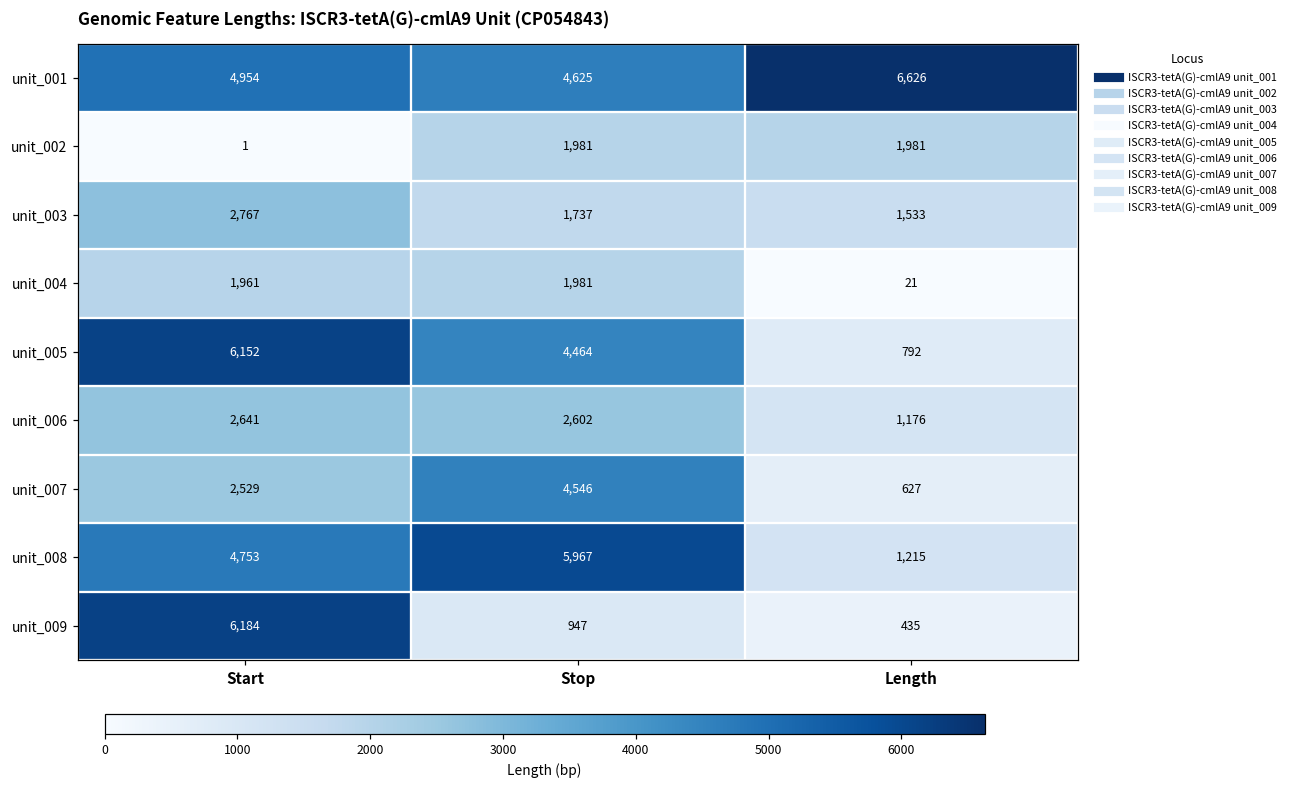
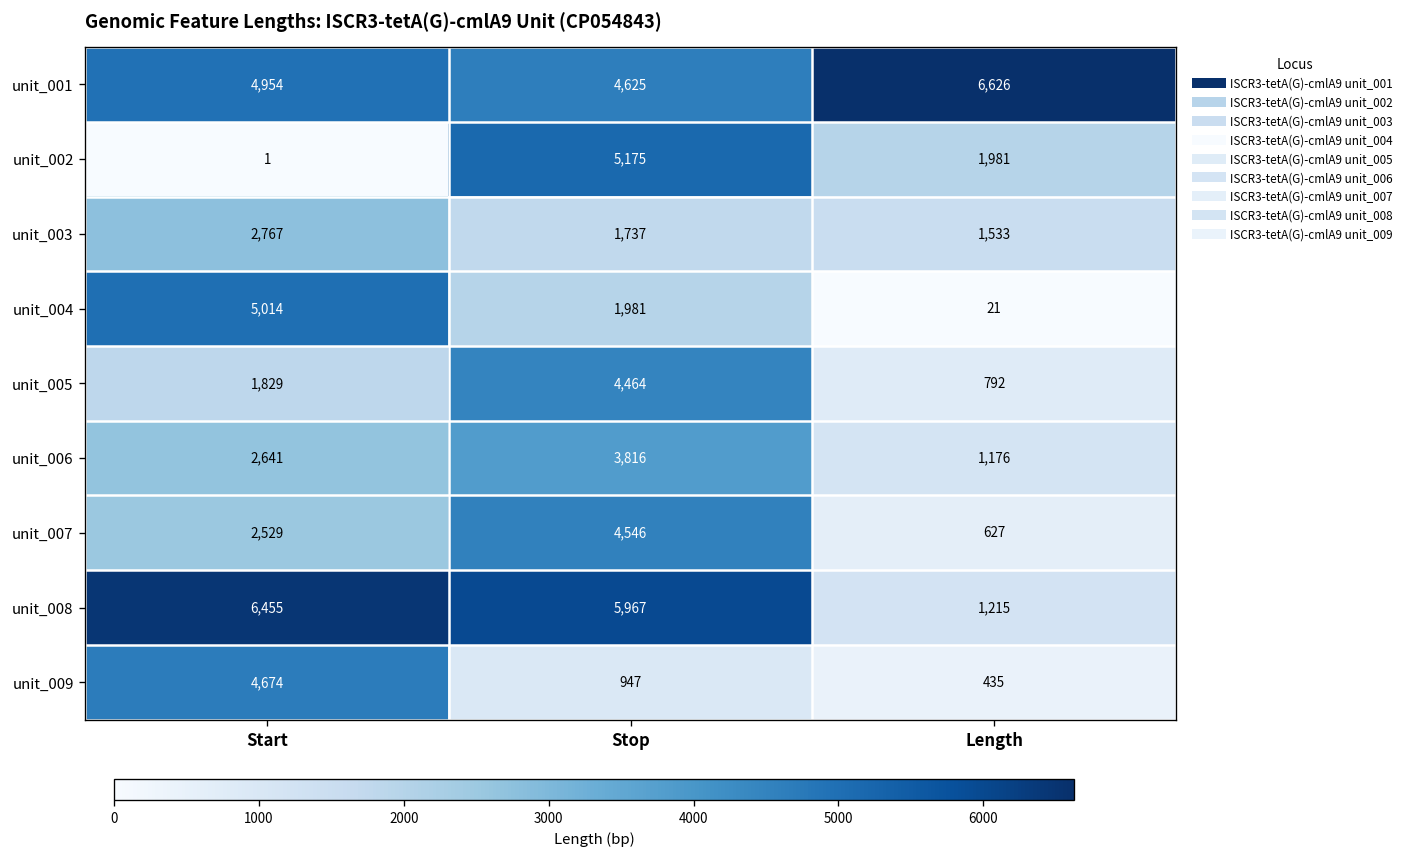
  {
    "unit_001": {
      "Start": "4,954",
      "Stop": "4,625",
      "Length": "6,626"
    },
    "unit_002": {
      "Start": "1",
-     "Stop": "1,981",
+     "Stop": "5,175",
      "Length": "1,981"
    },
    "unit_003": {
      "Start": "2,767",
      "Stop": "1,737",
      "Length": "1,533"
    },
    "unit_004": {
-     "Start": "1,961",
+     "Start": "5,014",
      "Stop": "1,981",
      "Length": "21"
    },
    "unit_005": {
-     "Start": "6,152",
+     "Start": "1,829",
      "Stop": "4,464",
      "Length": "792"
    },
    "unit_006": {
      "Start": "2,641",
-     "Stop": "2,602",
+     "Stop": "3,816",
      "Length": "1,176"
    },
    "unit_007": {
      "Start": "2,529",
      "Stop": "4,546",
      "Length": "627"
    },
    "unit_008": {
-     "Start": "4,753",
+     "Start": "6,455",
      "Stop": "5,967",
      "Length": "1,215"
    },
    "unit_009": {
-     "Start": "6,184",
+     "Start": "4,674",
      "Stop": "947",
      "Length": "435"
    }
  }
